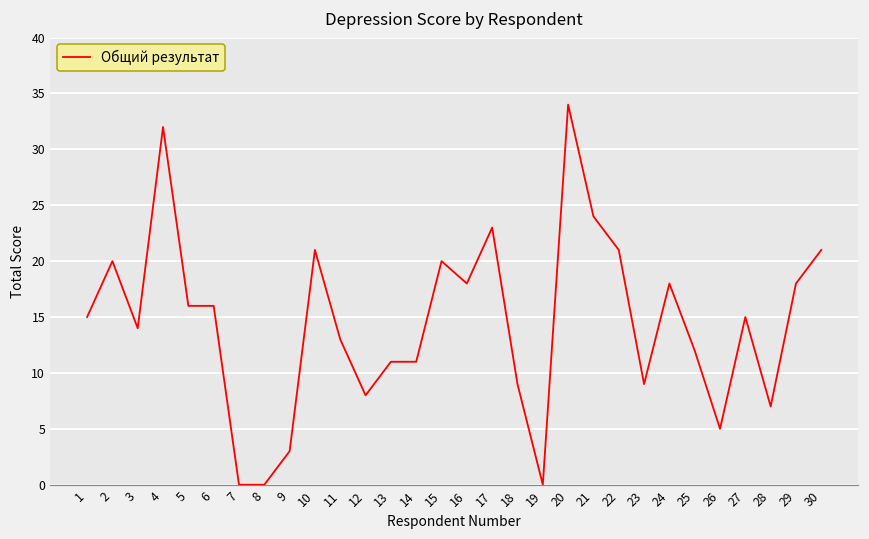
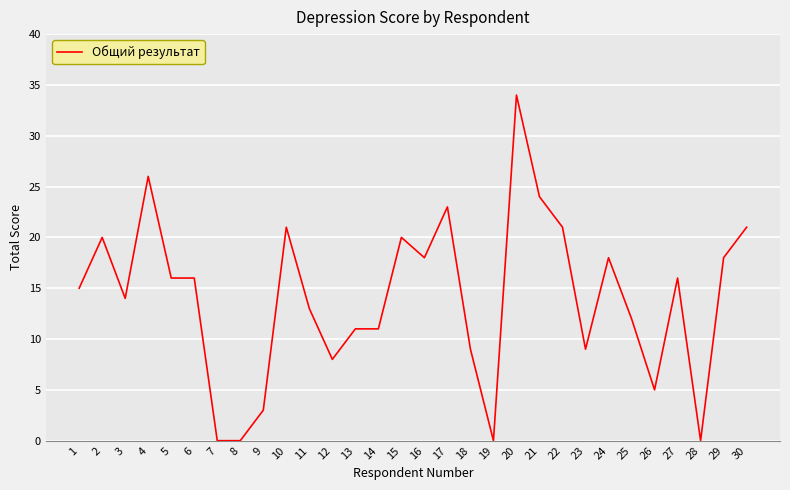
  {
    "1": 15,
    "2": 20,
    "3": 14,
-   "4": 32,
+   "4": 26,
    "5": 16,
    "6": 16,
    "7": 0,
    "8": 0,
    "9": 3,
    "10": 21,
    "11": 13,
    "12": 8,
    "13": 11,
    "14": 11,
    "15": 20,
    "16": 18,
    "17": 23,
    "18": 9,
    "19": 0,
    "20": 34,
    "21": 24,
    "22": 21,
    "23": 9,
    "24": 18,
    "25": 12,
    "26": 5,
-   "27": 15,
-   "28": 7,
+   "27": 16,
+   "28": 0,
    "29": 18,
    "30": 21
  }
